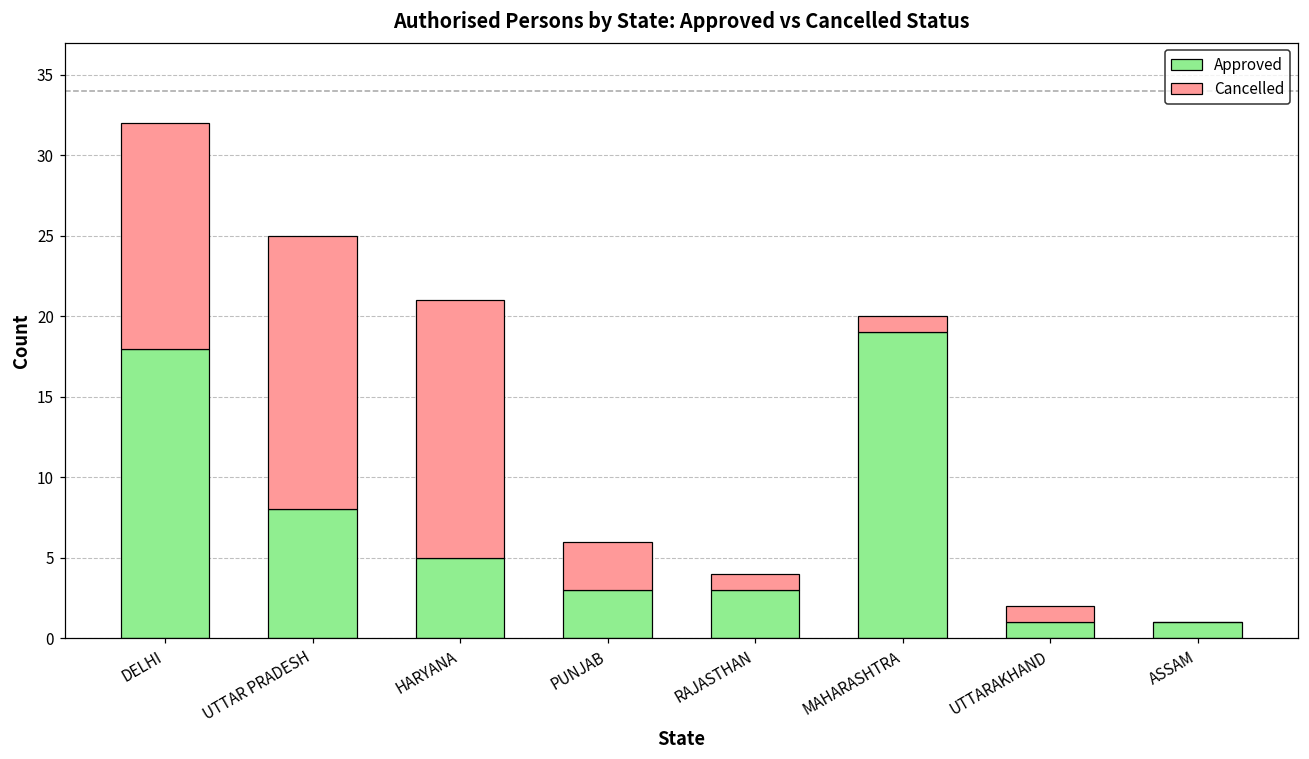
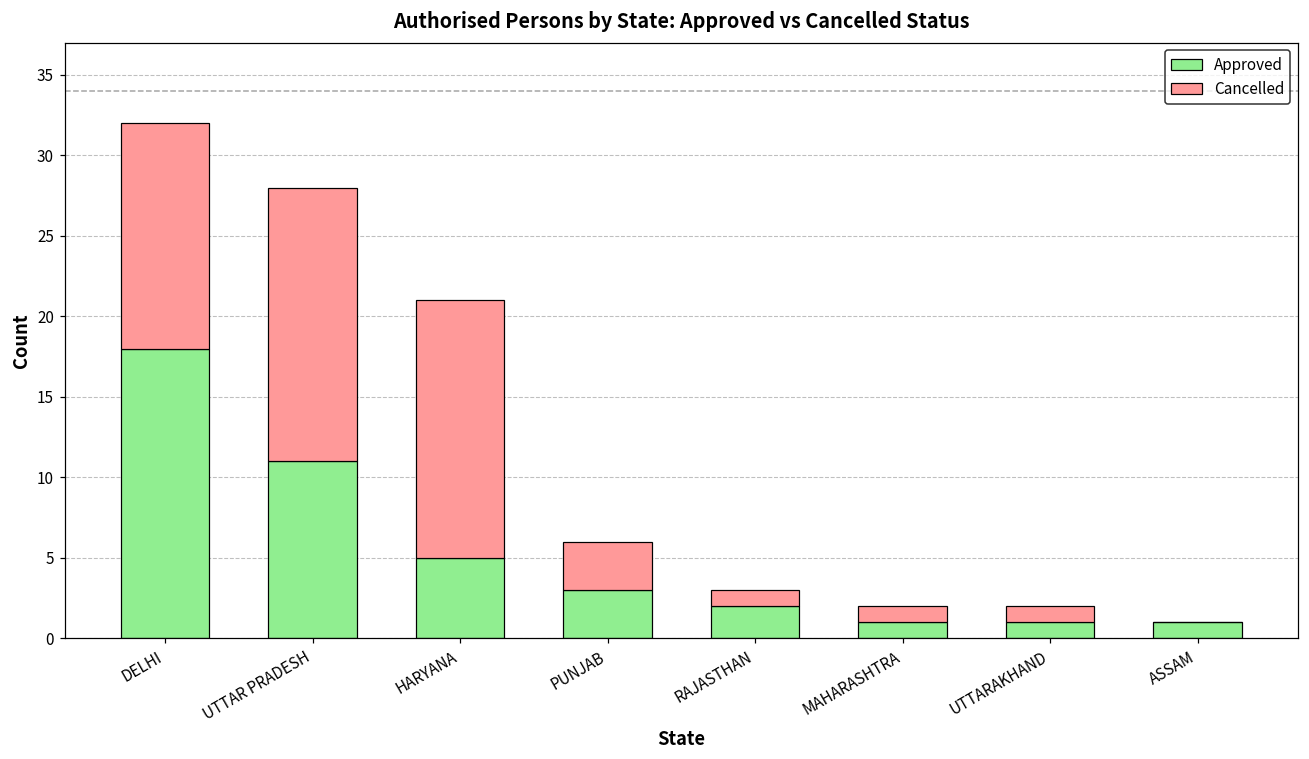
  {
    "Approved": {
      "DELHI": 18,
-     "UTTAR PRADESH": 8,
+     "UTTAR PRADESH": 11,
      "HARYANA": 5,
      "PUNJAB": 3,
-     "RAJASTHAN": 3,
-     "MAHARASHTRA": 19,
+     "RAJASTHAN": 2,
+     "MAHARASHTRA": 1,
      "UTTARAKHAND": 1,
      "ASSAM": 1
    },
    "Cancelled": {
      "DELHI": 14,
      "UTTAR PRADESH": 17,
      "HARYANA": 16,
      "PUNJAB": 3,
      "RAJASTHAN": 1,
      "MAHARASHTRA": 1,
      "UTTARAKHAND": 1,
      "ASSAM": 0
    }
  }
